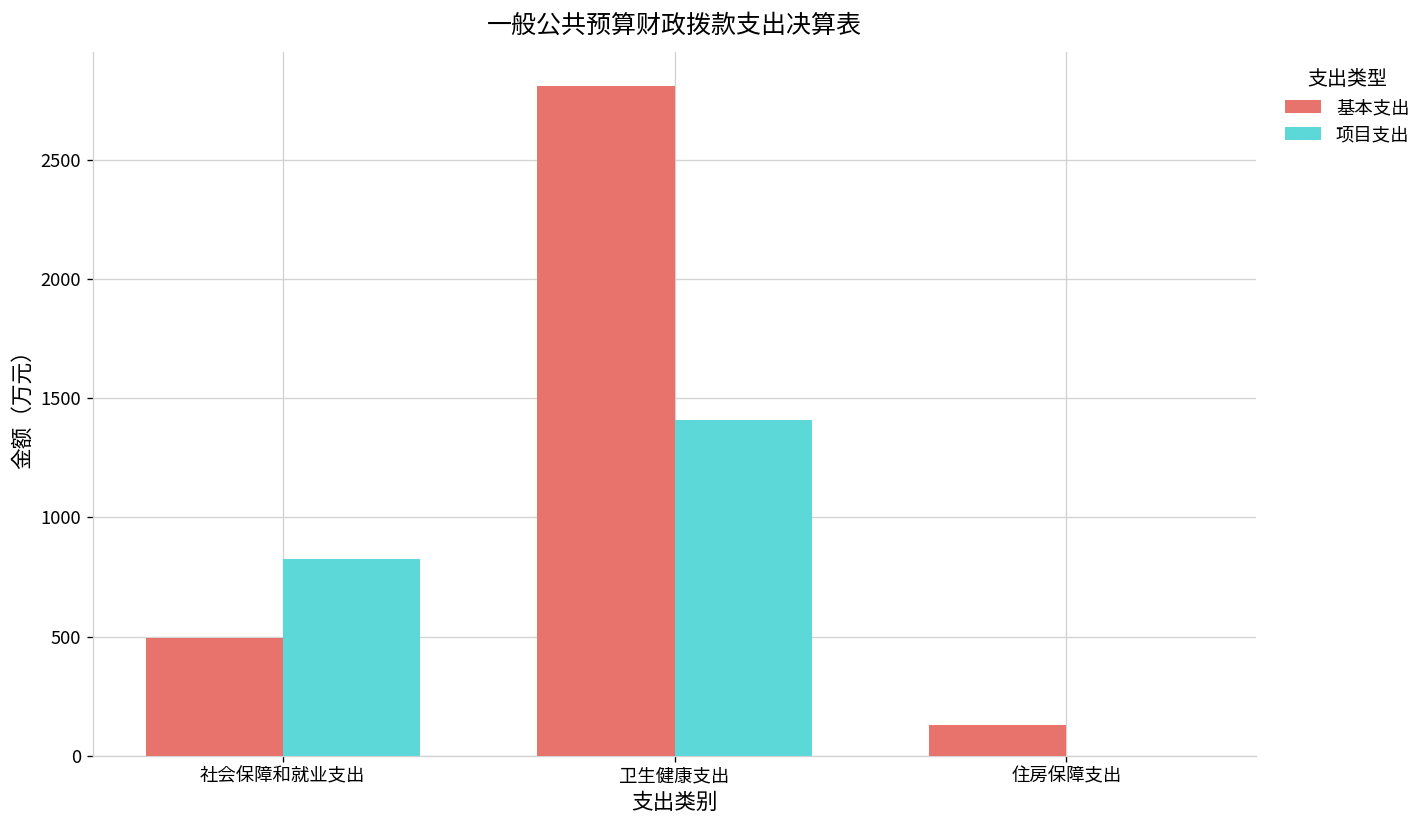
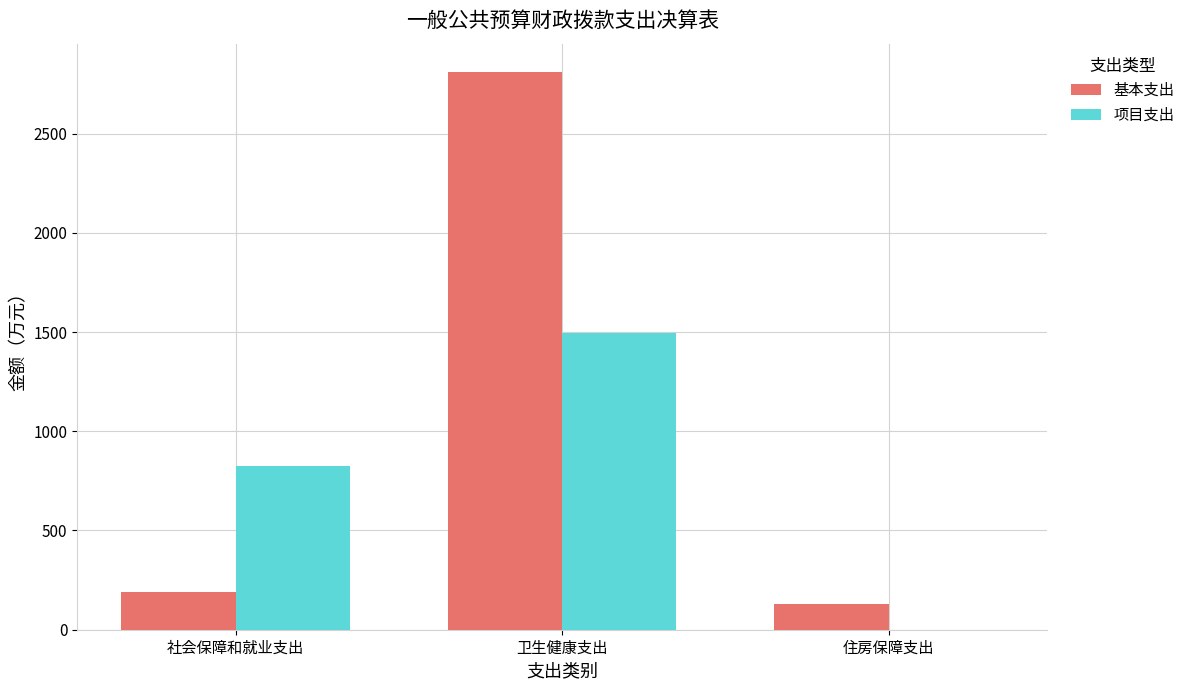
  {
    "基本支出": {
-     "社会保障和就业支出": 490,
+     "社会保障和就业支出": 190,
      "卫生健康支出": 2810,
      "住房保障支出": 130
    },
    "项目支出": {
      "社会保障和就业支出": 830,
-     "卫生健康支出": 1410,
+     "卫生健康支出": 1500,
      "住房保障支出": 0
    }
  }
